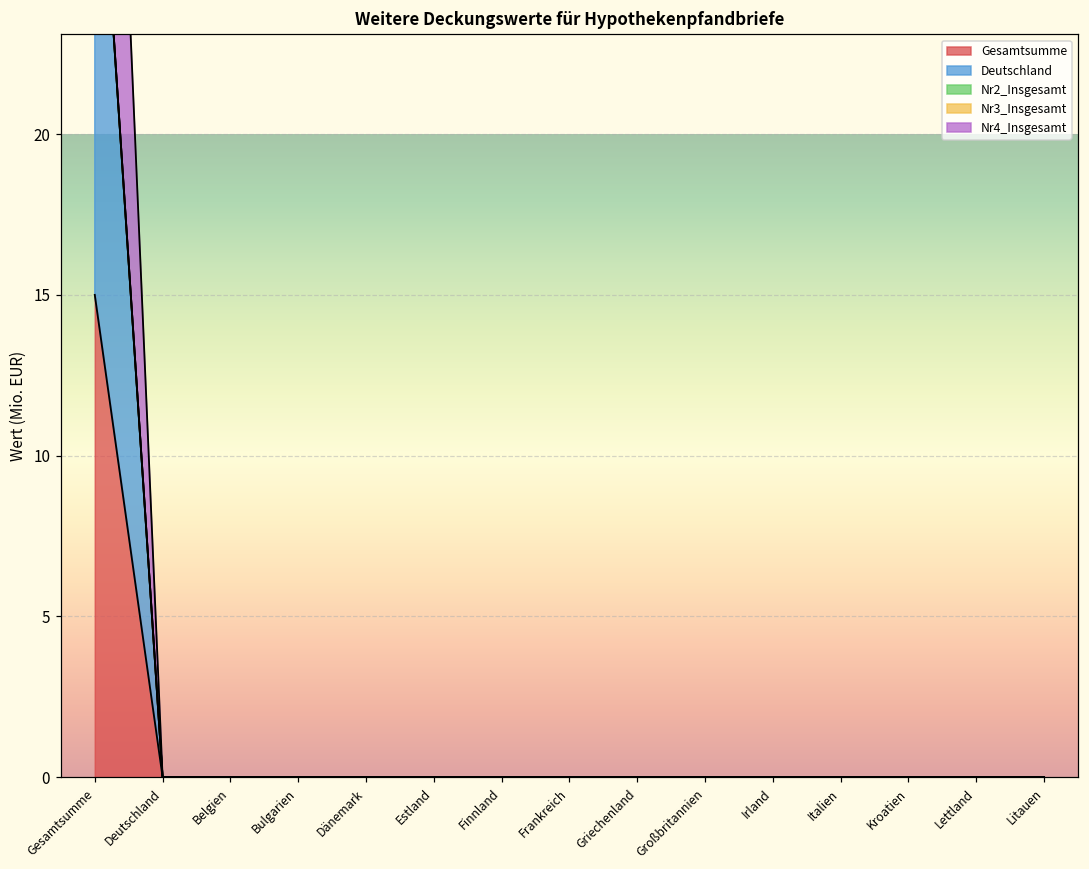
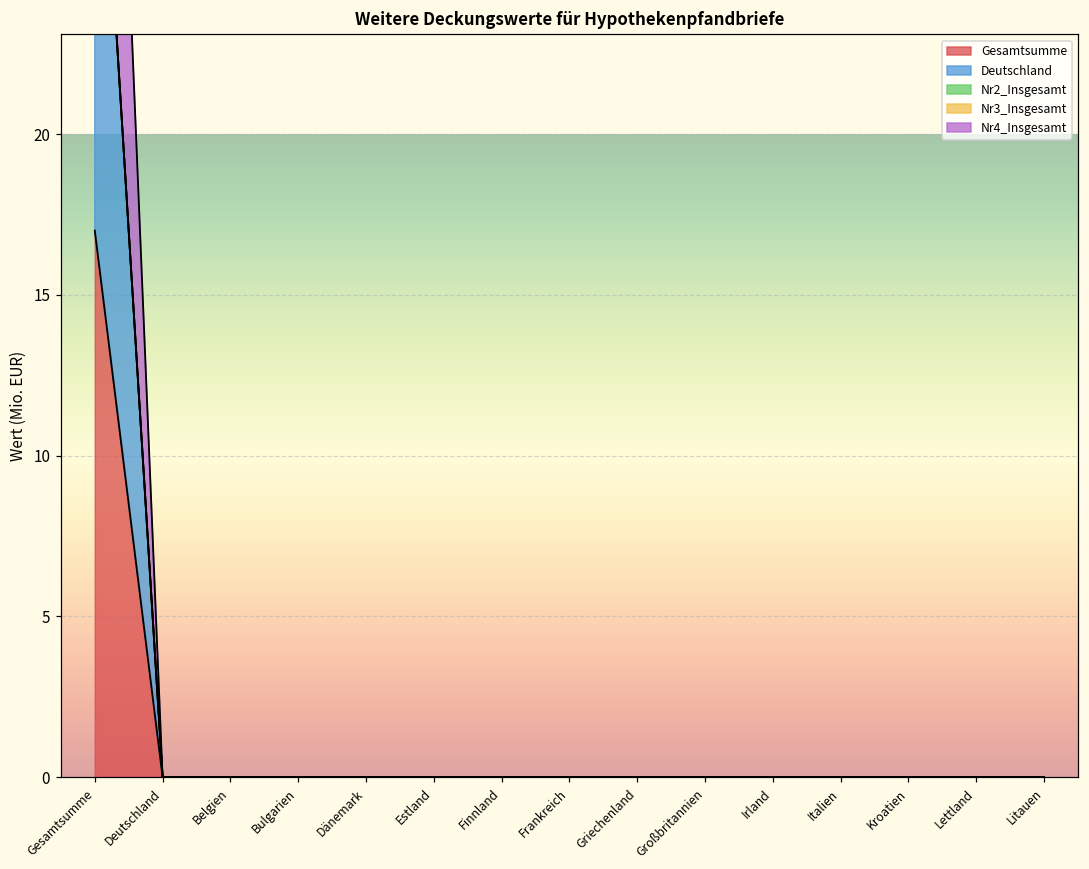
  {
    "Gesamtsumme": {
-     "Gesamtsumme": 15
+     "Gesamtsumme": 17
    }
  }
